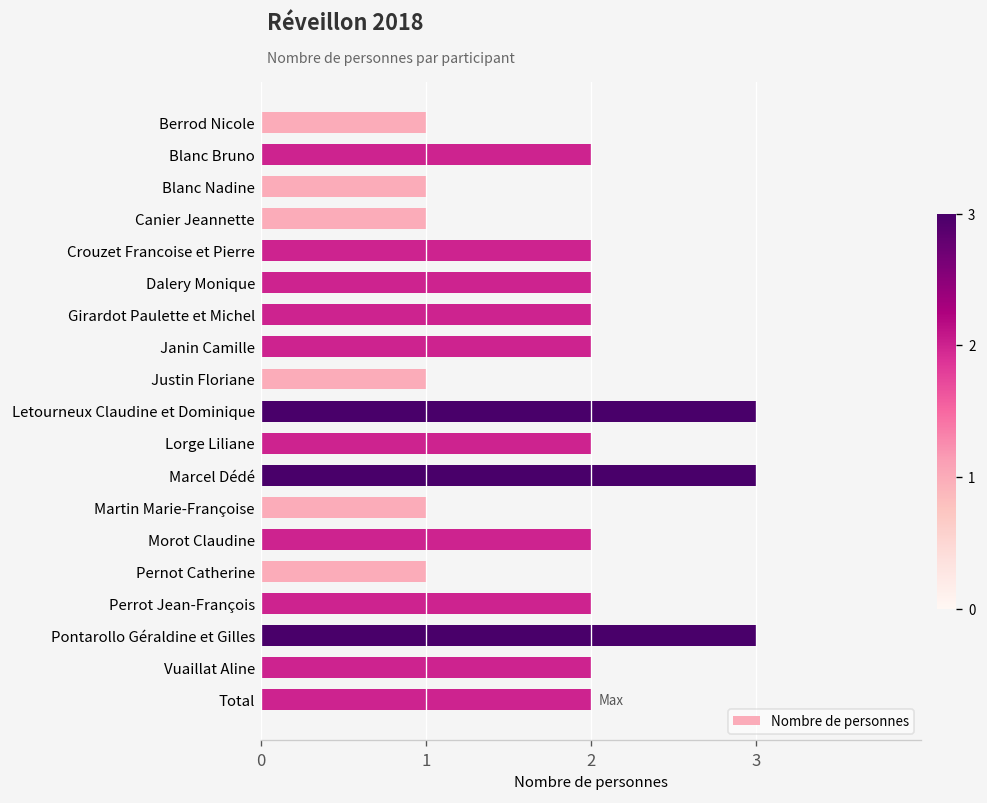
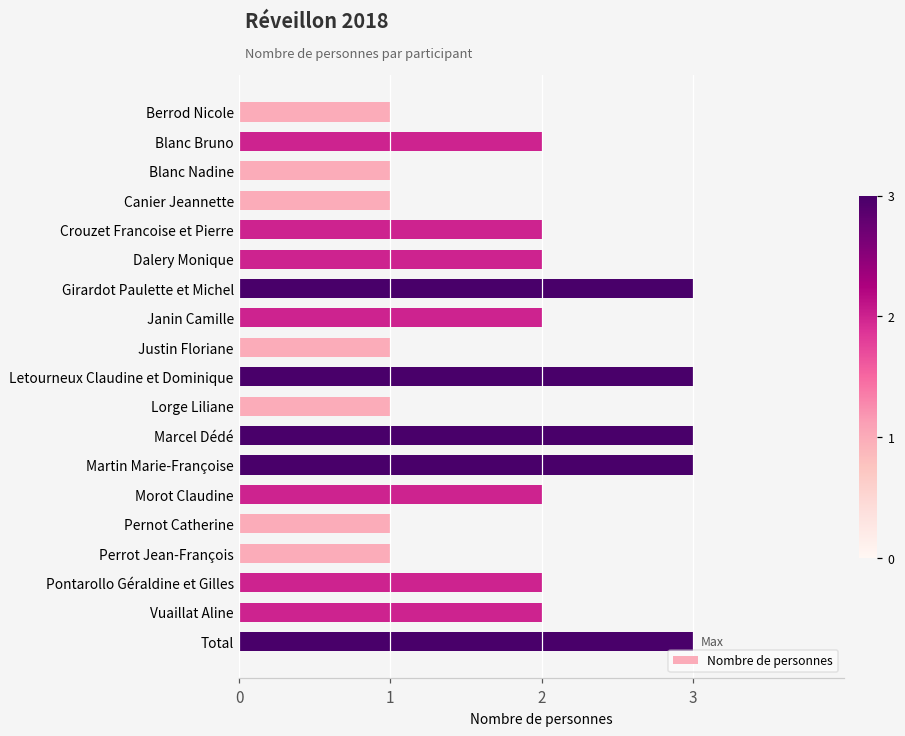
  {
    "Berrod Nicole": 1,
    "Blanc Bruno": 2,
    "Blanc Nadine": 1,
    "Canier Jeannette": 1,
    "Crouzet Francoise et Pierre": 2,
    "Dalery Monique": 2,
-   "Girardot Paulette et Michel": 2,
+   "Girardot Paulette et Michel": 3,
    "Janin Camille": 2,
    "Justin Floriane": 1,
    "Letourneux Claudine et Dominique": 3,
-   "Lorge Liliane": 2,
+   "Lorge Liliane": 1,
    "Marcel Dédé": 3,
-   "Martin Marie-Françoise": 1,
+   "Martin Marie-Françoise": 3,
    "Morot Claudine": 2,
    "Pernot Catherine": 1,
-   "Perrot Jean-François": 2,
-   "Pontarollo Géraldine et Gilles": 3,
+   "Perrot Jean-François": 1,
+   "Pontarollo Géraldine et Gilles": 2,
    "Vuaillat Aline": 2,
-   "Total": 2
+   "Total": 3
  }
